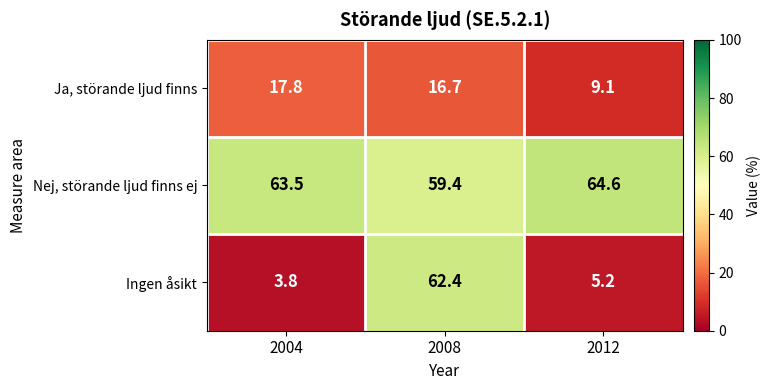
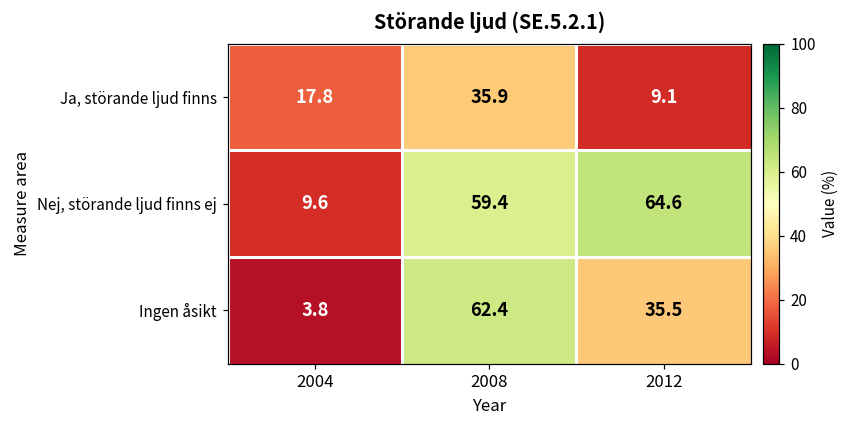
  {
    "Ja, störande ljud finns": {
      "2004": 17.8,
-     "2008": 16.7,
+     "2008": 35.9,
      "2012": 9.1
    },
    "Nej, störande ljud finns ej": {
-     "2004": 63.5,
+     "2004": 9.6,
      "2008": 59.4,
      "2012": 64.6
    },
    "Ingen åsikt": {
      "2004": 3.8,
      "2008": 62.4,
-     "2012": 5.2
+     "2012": 35.5
    }
  }
